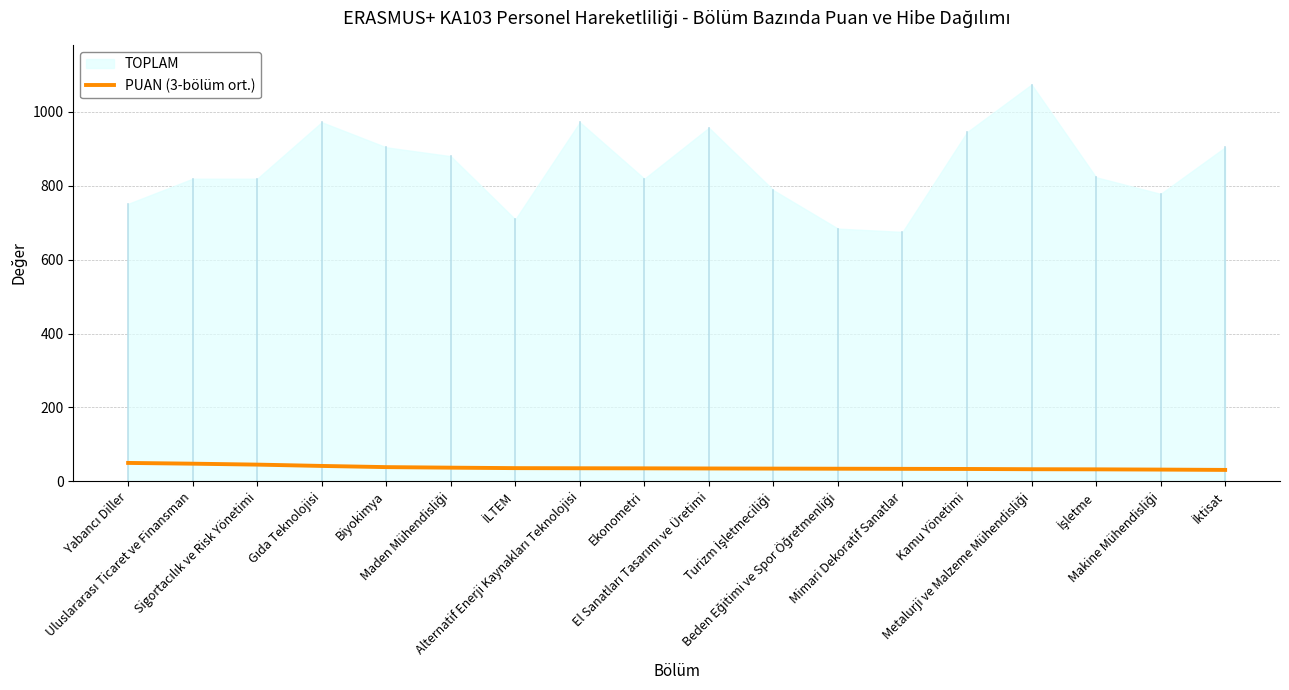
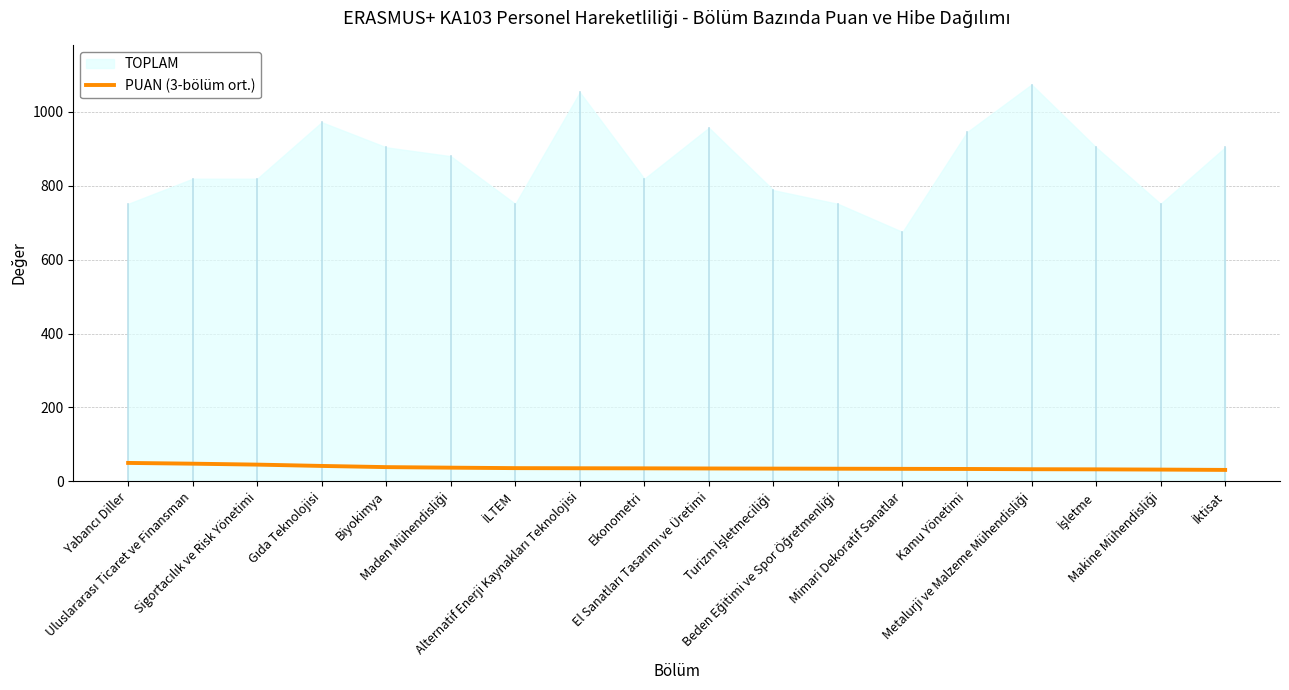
  {
    "TOPLAM": {
-     "İLTEM": 710,
-     "Alternatif Enerji Kaynakları Teknolojisi": 970,
-     "Beden Eğitimi ve Spor Öğretmenliği": 680,
-     "İşletme": 820,
-     "Makine Mühendisliği": 780
+     "İLTEM": 750,
+     "Alternatif Enerji Kaynakları Teknolojisi": 1050,
+     "Beden Eğitimi ve Spor Öğretmenliği": 750,
+     "İşletme": 900,
+     "Makine Mühendisliği": 750
    },
    "PUAN (3-bölüm ort.)": {
      "Yabancı Diller": 50,
      "Uluslararası Ticaret ve Finansman": 50,
      "Sigortacılık ve Risk Yönetimi": 50,
      "Gıda Teknolojisi": 40,
      "Biyokimya": 40,
      "Maden Mühendisliği": 40,
      "İLTEM": 40,
      "Alternatif Enerji Kaynakları Teknolojisi": 40,
      "Ekonometri": 40,
      "El Sanatları Tasarımı ve Üretimi": 30,
      "Turizm İşletmeciliği": 30,
      "Beden Eğitimi ve Spor Öğretmenliği": 30,
      "Mimari Dekoratif Sanatlar": 30,
      "Kamu Yönetimi": 30,
      "Metalurji ve Malzeme Mühendisliği": 30,
      "İşletme": 30,
      "Makine Mühendisliği": 30,
      "İktisat": 30
    }
  }
